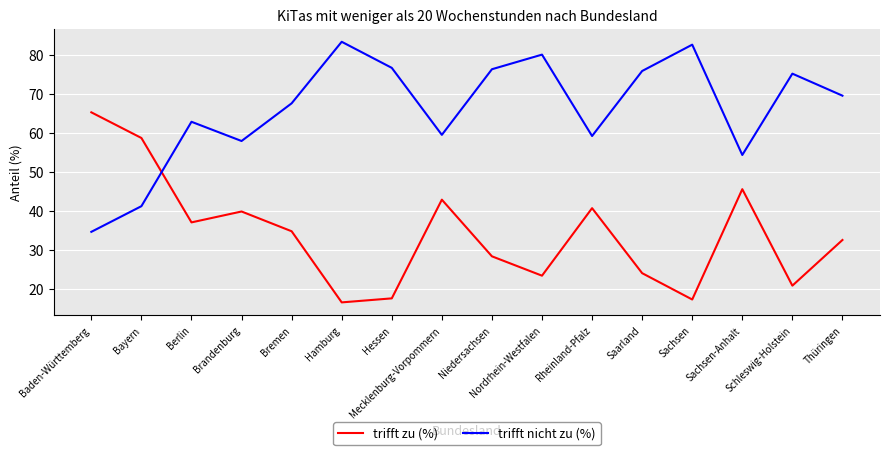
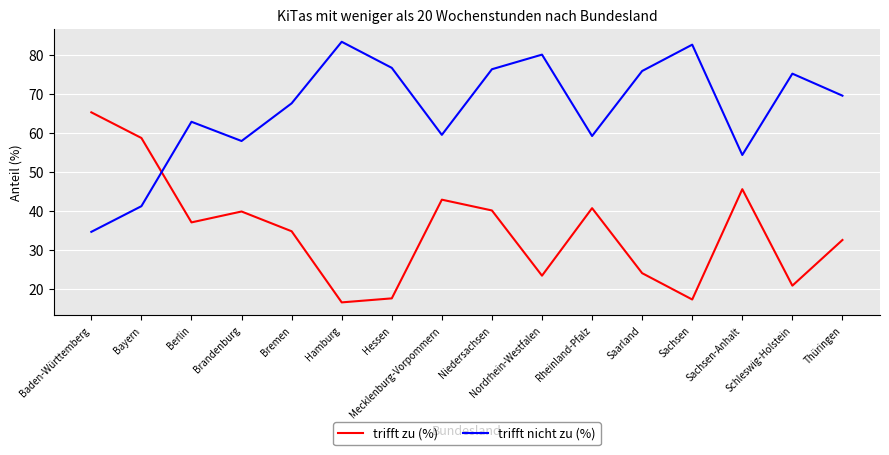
  {
    "trifft zu (%)": {
      "Baden-Württemberg": 65,
      "Bayern": 59,
      "Berlin": 37,
      "Brandenburg": 40,
      "Bremen": 35,
      "Hamburg": 17,
      "Hessen": 18,
      "Mecklenburg-Vorpommern": 43,
-     "Niedersachsen": 28,
+     "Niedersachsen": 40,
      "Nordrhein-Westfalen": 24,
      "Rheinland-Pfalz": 41,
      "Saarland": 24,
      "Sachsen": 17,
      "Sachsen-Anhalt": 46,
      "Schleswig-Holstein": 21,
      "Thüringen": 33
    },
    "trifft nicht zu (%)": {
      "Baden-Württemberg": 35,
      "Bayern": 41,
      "Berlin": 63,
      "Brandenburg": 58,
      "Bremen": 68,
      "Hamburg": 83,
      "Hessen": 77,
      "Mecklenburg-Vorpommern": 60,
      "Niedersachsen": 76,
      "Nordrhein-Westfalen": 80,
      "Rheinland-Pfalz": 59,
      "Saarland": 76,
      "Sachsen": 83,
      "Sachsen-Anhalt": 54,
      "Schleswig-Holstein": 75,
      "Thüringen": 70
    }
  }
